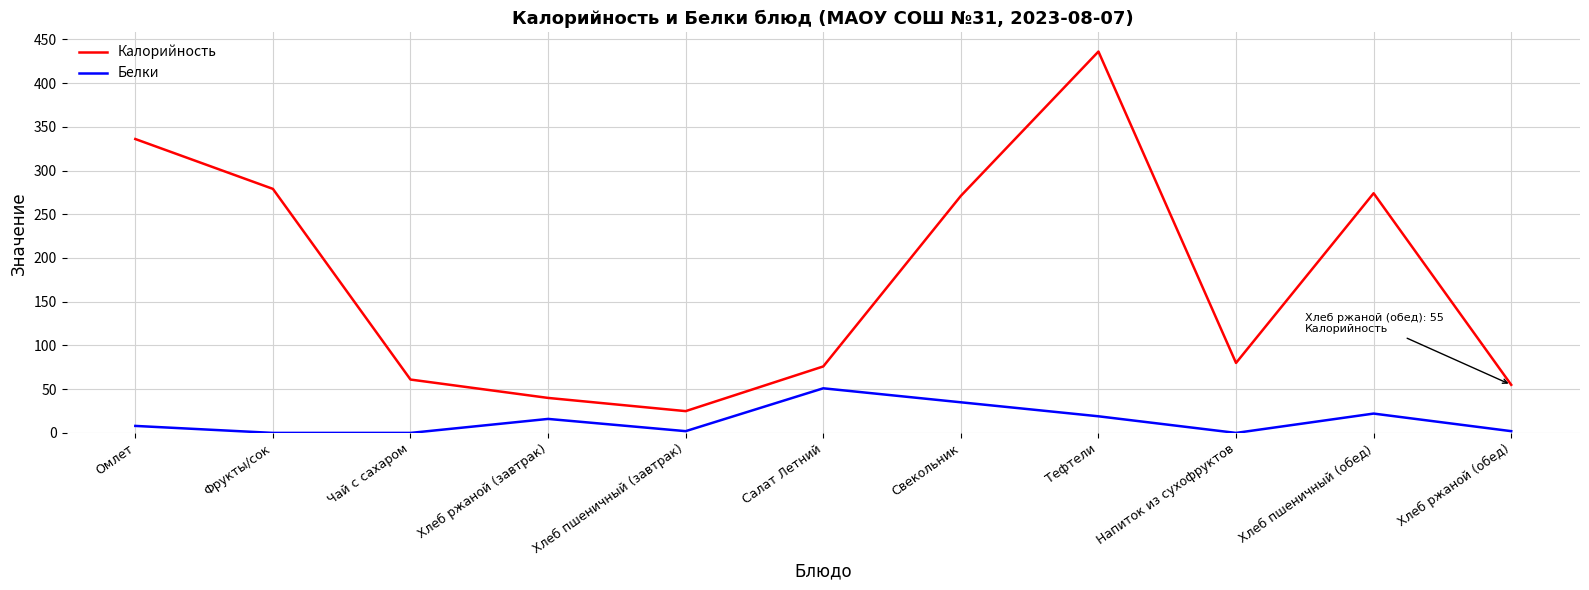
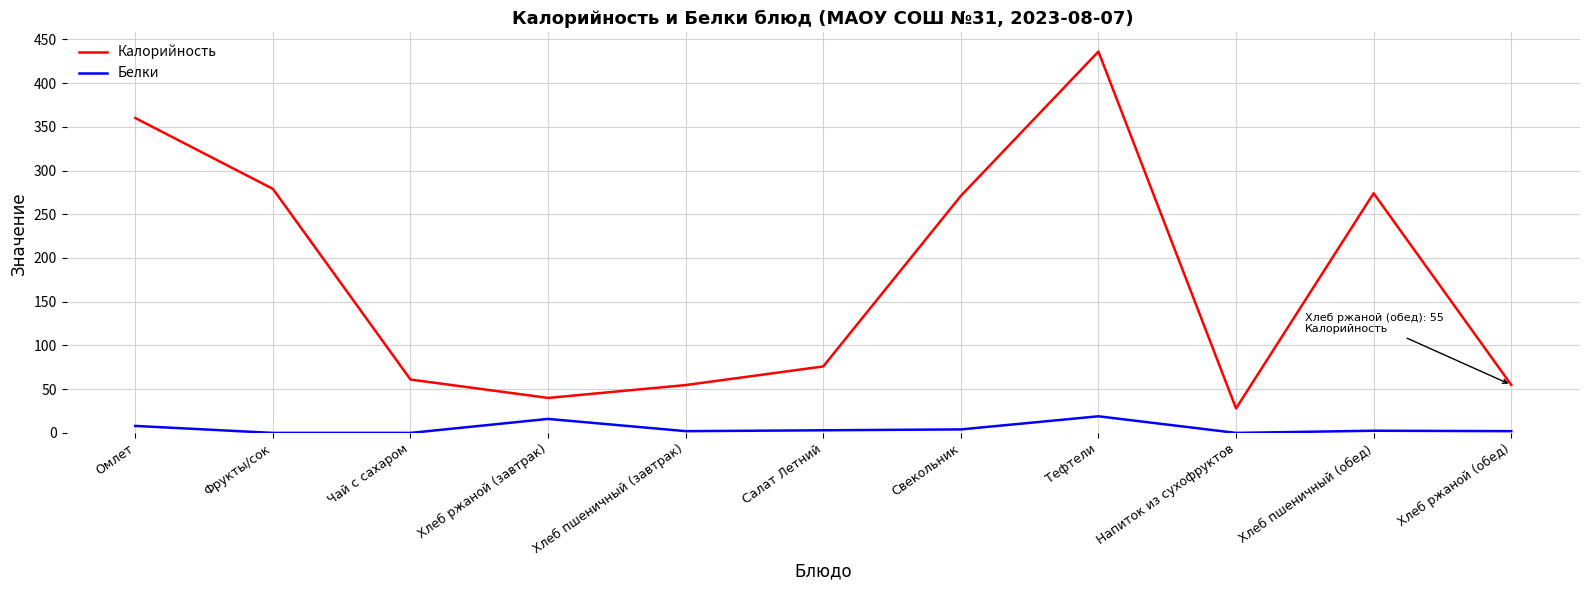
  {
    "Калорийность": {
-     "Омлет": 340,
+     "Омлет": 360,
      "Фрукты/сок": 280,
      "Чай с сахаром": 60,
      "Хлеб ржаной (завтрак)": 40,
-     "Хлеб пшеничный (завтрак)": 20,
+     "Хлеб пшеничный (завтрак)": 50,
      "Салат Летний": 80,
      "Свекольник": 270,
      "Тефтели": 440,
-     "Напиток из сухофруктов": 80,
+     "Напиток из сухофруктов": 30,
      "Хлеб пшеничный (обед)": 270
    },
    "Белки": {
      "Омлет": 10,
      "Фрукты/сок": 0,
      "Чай с сахаром": 0,
      "Хлеб ржаной (завтрак)": 20,
      "Хлеб пшеничный (завтрак)": 0,
-     "Салат Летний": 50,
-     "Свекольник": 40,
+     "Салат Летний": 0,
+     "Свекольник": 0,
      "Тефтели": 20,
      "Напиток из сухофруктов": 0,
-     "Хлеб пшеничный (обед)": 20,
+     "Хлеб пшеничный (обед)": 0,
      "Хлеб ржаной (обед)": 0
    }
  }
